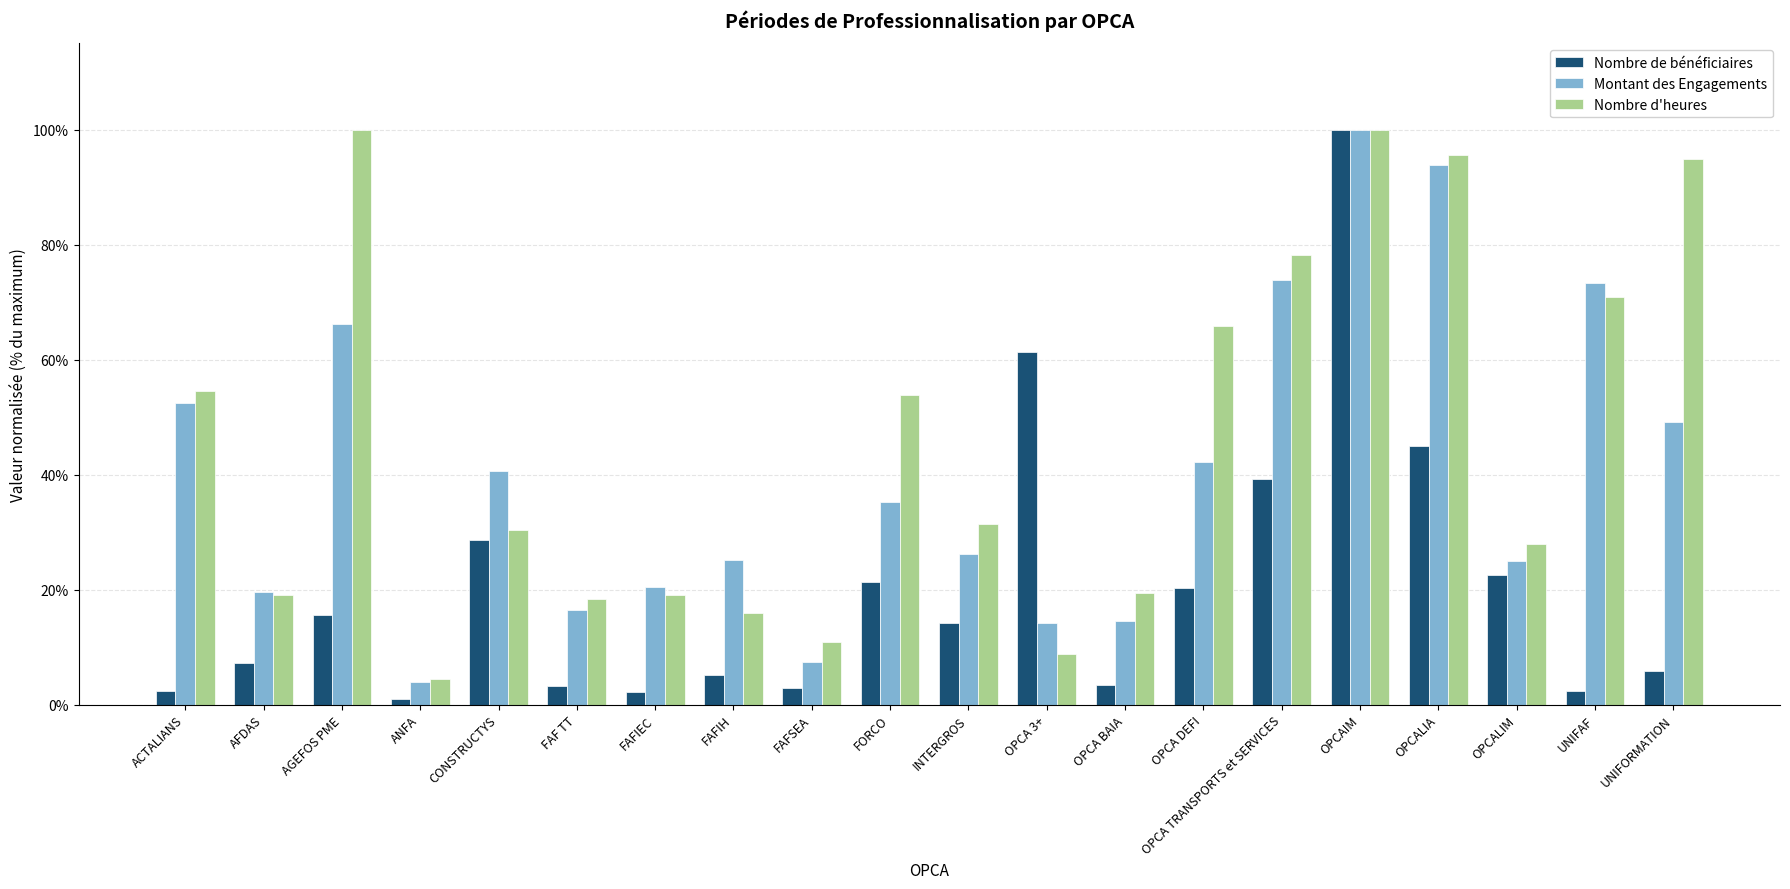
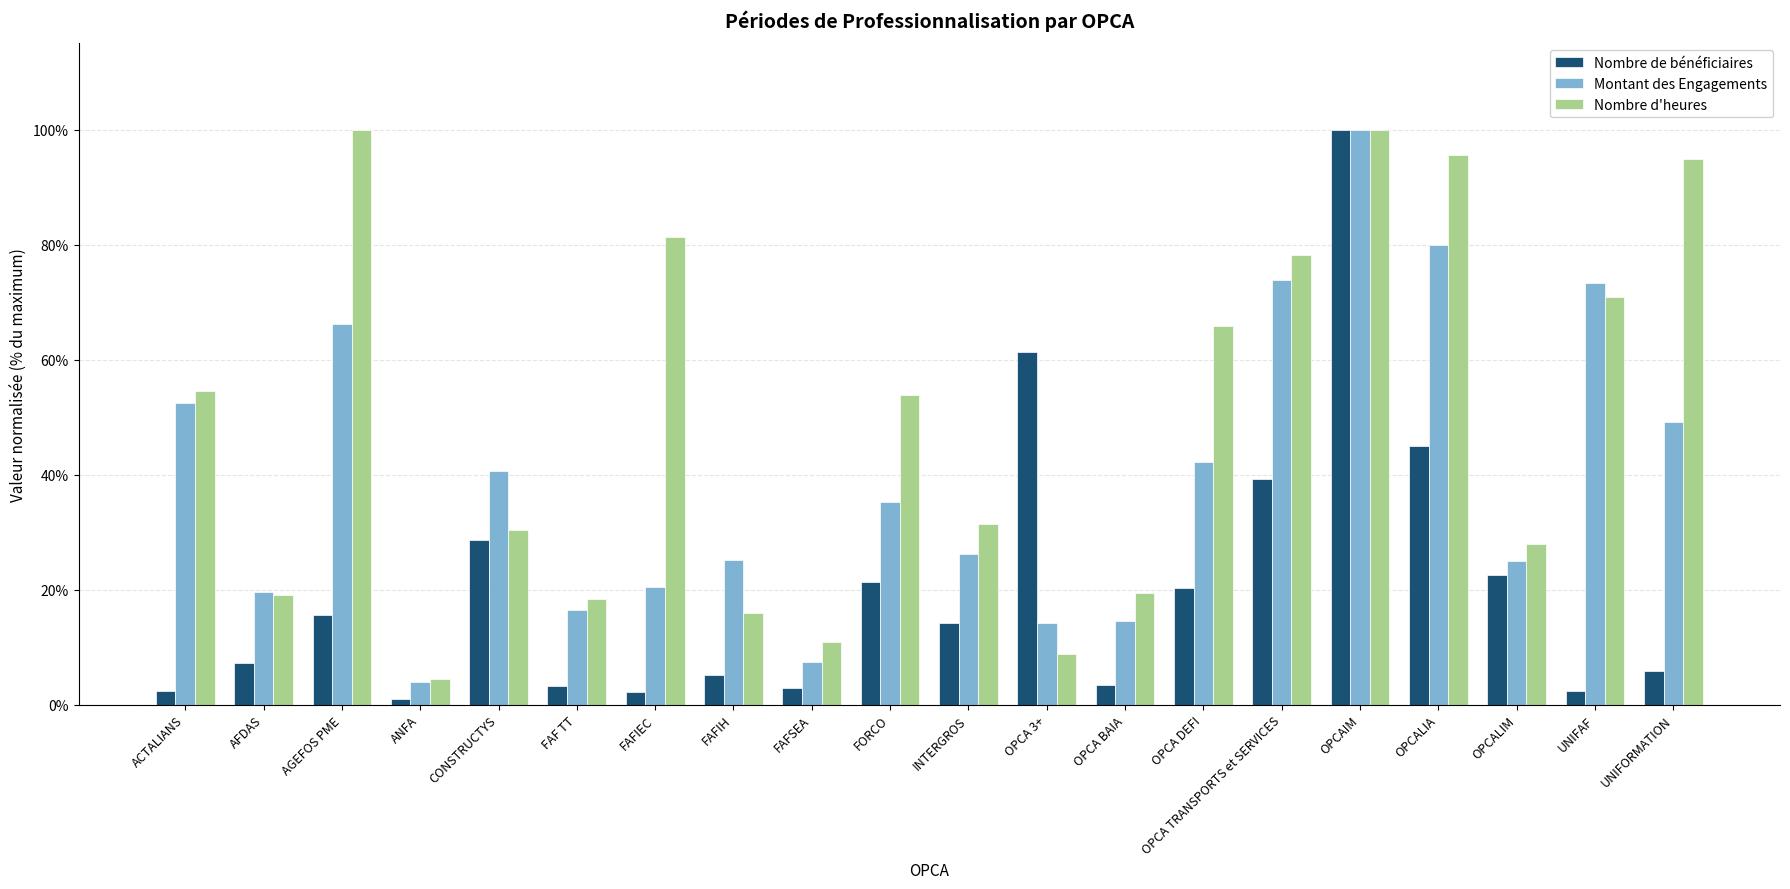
  {
    "Nombre de bénéficiaires": {
      "ACTALIANS": "2%",
      "AFDAS": "7%",
      "AGEFOS PME": "16%",
      "ANFA": "1%",
      "CONSTRUCTYS": "29%",
      "FAF TT": "3%",
      "FAFIEC": "2%",
      "FAFIH": "5%",
      "FAFSEA": "3%",
      "FORCO": "21%",
      "INTERGROS": "14%",
      "OPCA 3+": "61%",
      "OPCA BAIA": "3%",
      "OPCA DEFI": "20%",
      "OPCA TRANSPORTS et SERVICES": "39%",
      "OPCAIM": "100%",
      "OPCALIA": "45%",
      "OPCALIM": "23%",
      "UNIFAF": "2%",
      "UNIFORMATION": "6%"
    },
    "Montant des Engagements": {
      "ACTALIANS": "52%",
      "AFDAS": "20%",
      "AGEFOS PME": "66%",
      "ANFA": "4%",
      "CONSTRUCTYS": "41%",
      "FAF TT": "16%",
      "FAFIEC": "20%",
      "FAFIH": "25%",
      "FAFSEA": "7%",
      "FORCO": "35%",
      "INTERGROS": "26%",
      "OPCA 3+": "14%",
      "OPCA BAIA": "14%",
      "OPCA DEFI": "42%",
      "OPCA TRANSPORTS et SERVICES": "74%",
      "OPCAIM": "100%",
-     "OPCALIA": "94%",
+     "OPCALIA": "80%",
      "OPCALIM": "25%",
      "UNIFAF": "73%",
      "UNIFORMATION": "49%"
    },
    "Nombre d'heures": {
      "ACTALIANS": "55%",
      "AFDAS": "19%",
      "AGEFOS PME": "100%",
      "ANFA": "4%",
      "CONSTRUCTYS": "30%",
      "FAF TT": "18%",
-     "FAFIEC": "19%",
+     "FAFIEC": "81%",
      "FAFIH": "16%",
      "FAFSEA": "11%",
      "FORCO": "54%",
      "INTERGROS": "31%",
      "OPCA 3+": "9%",
      "OPCA BAIA": "19%",
      "OPCA DEFI": "66%",
      "OPCA TRANSPORTS et SERVICES": "78%",
      "OPCAIM": "100%",
      "OPCALIA": "96%",
      "OPCALIM": "28%",
      "UNIFAF": "71%",
      "UNIFORMATION": "95%"
    }
  }
